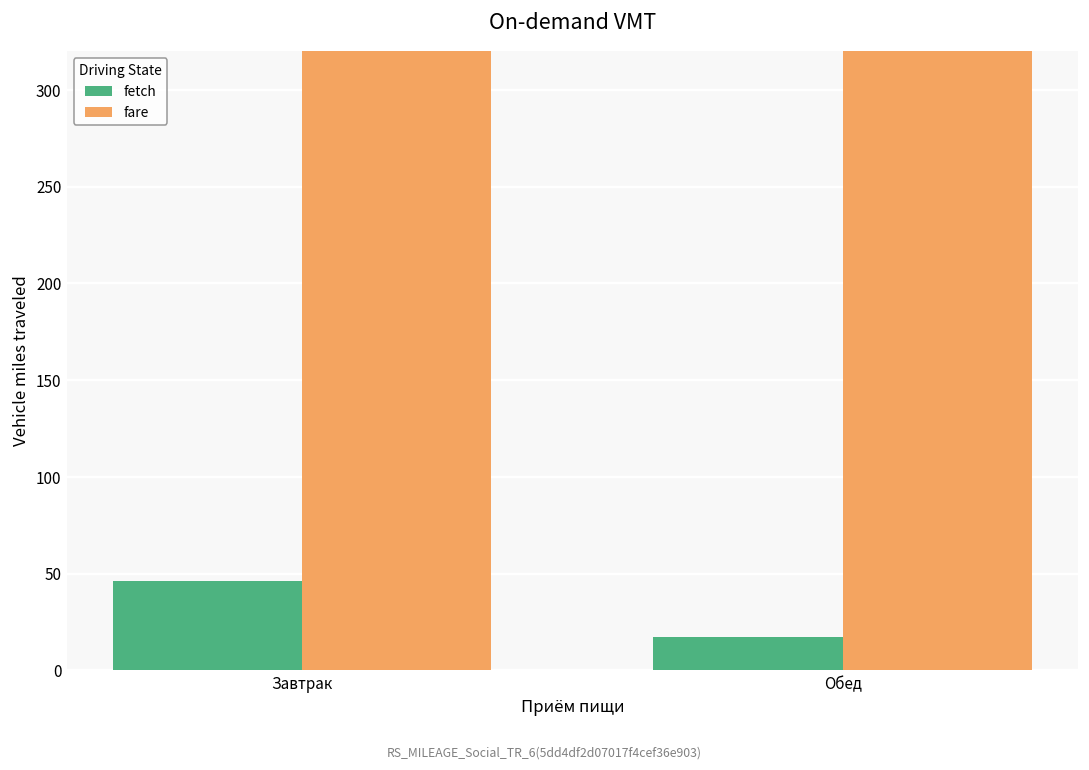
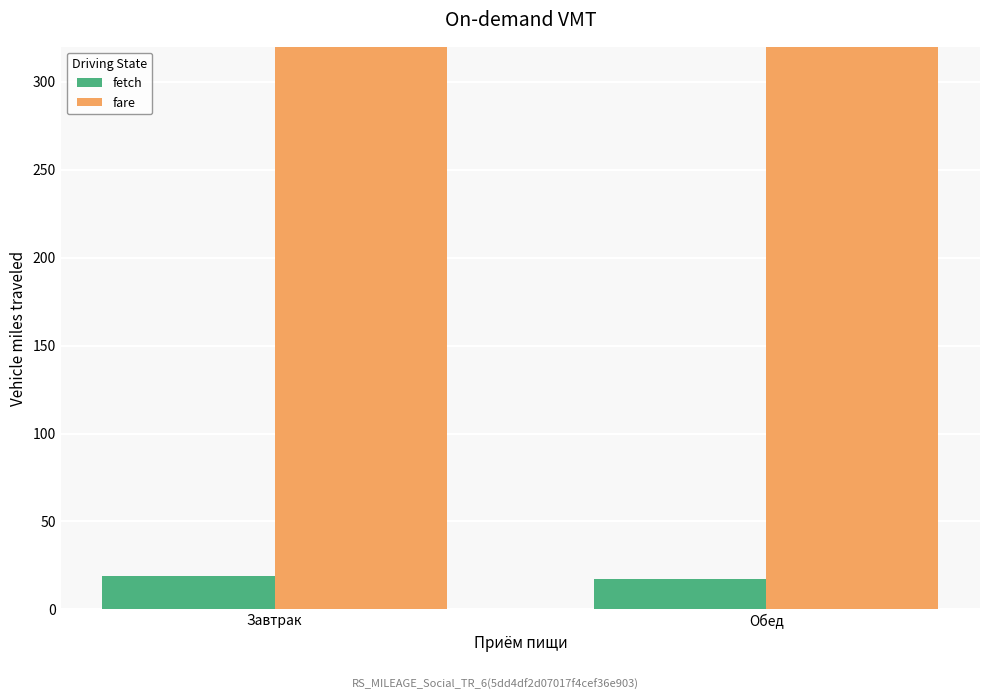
  {
    "fetch": {
-     "Завтрак": 46,
+     "Завтрак": 19,
      "Обед": 17
    }
  }
